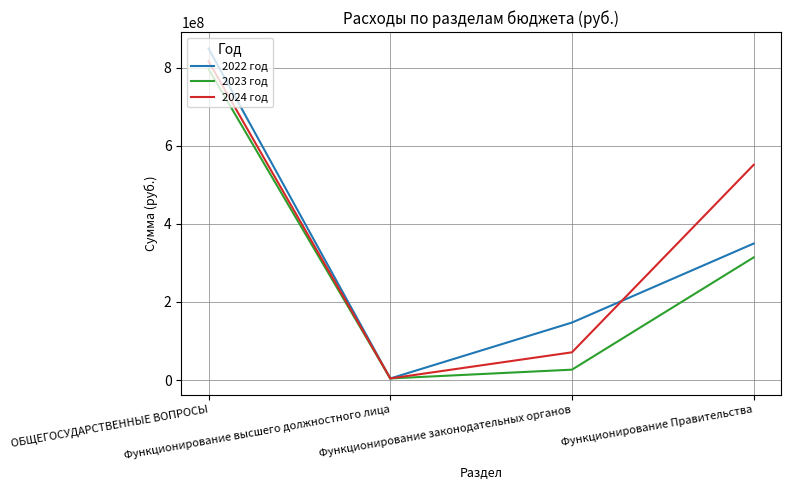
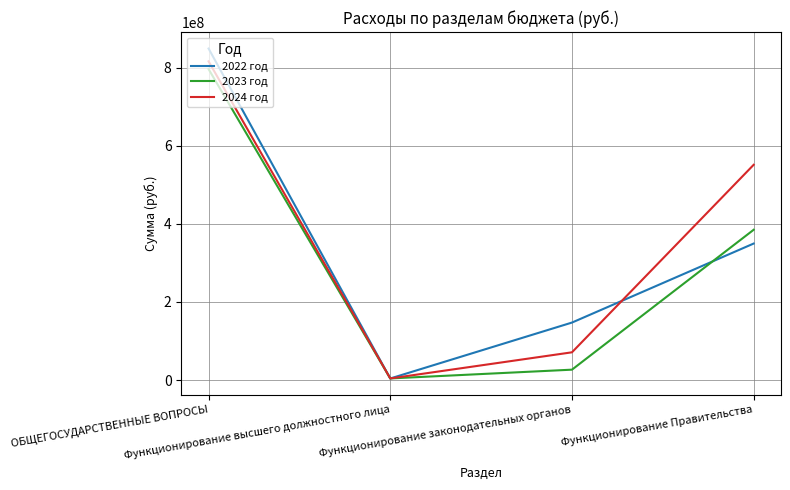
  {
    "2022 год": {
      "Функционирование законодательных органов": 150000000,
      "Функционирование Правительства": 350000000
    },
    "2023 год": {
      "Функционирование законодательных органов": 30000000,
-     "Функционирование Правительства": 310000000
+     "Функционирование Правительства": 380000000
    },
    "2024 год": {
      "Функционирование законодательных органов": 70000000,
      "Функционирование Правительства": 550000000
    }
  }
